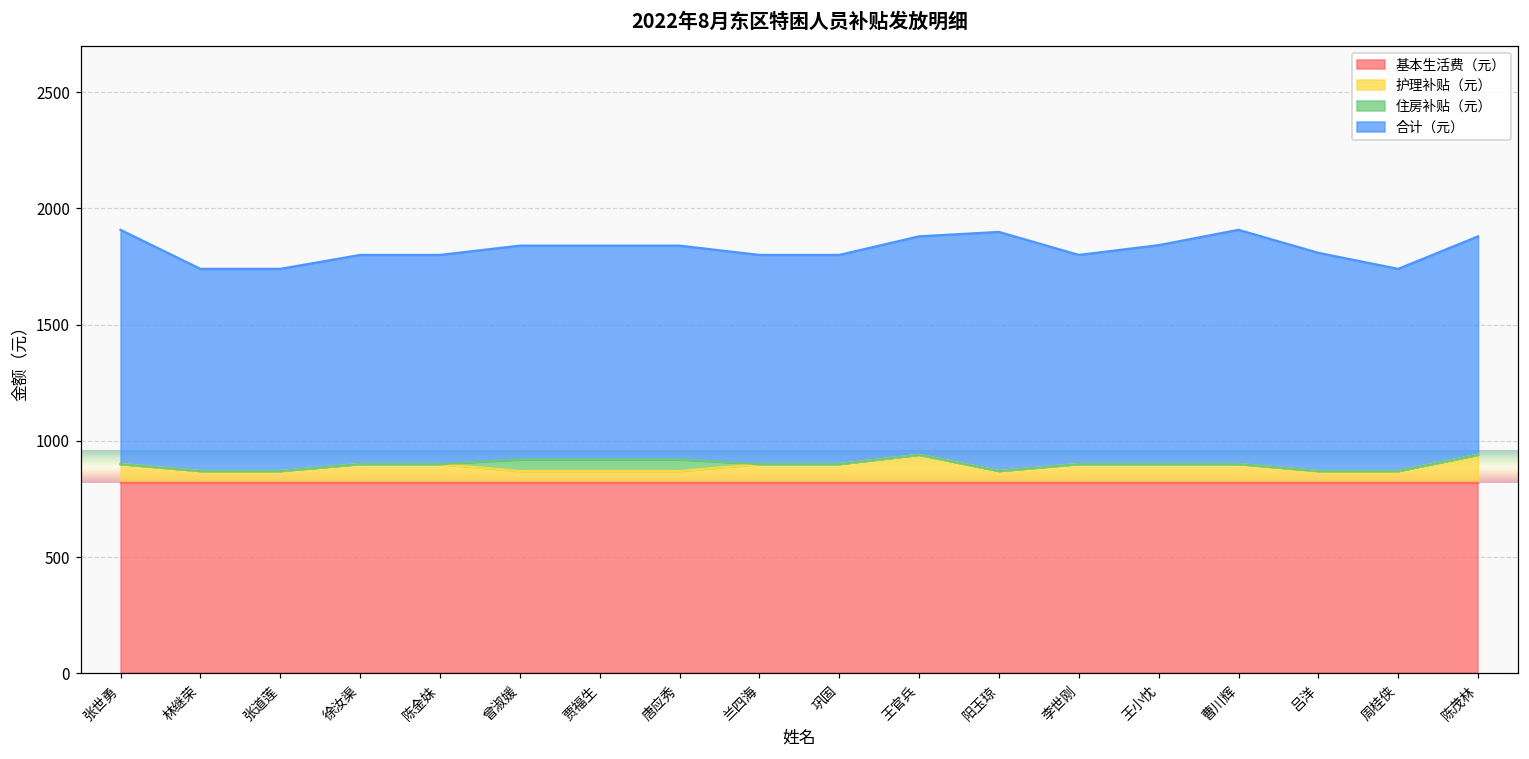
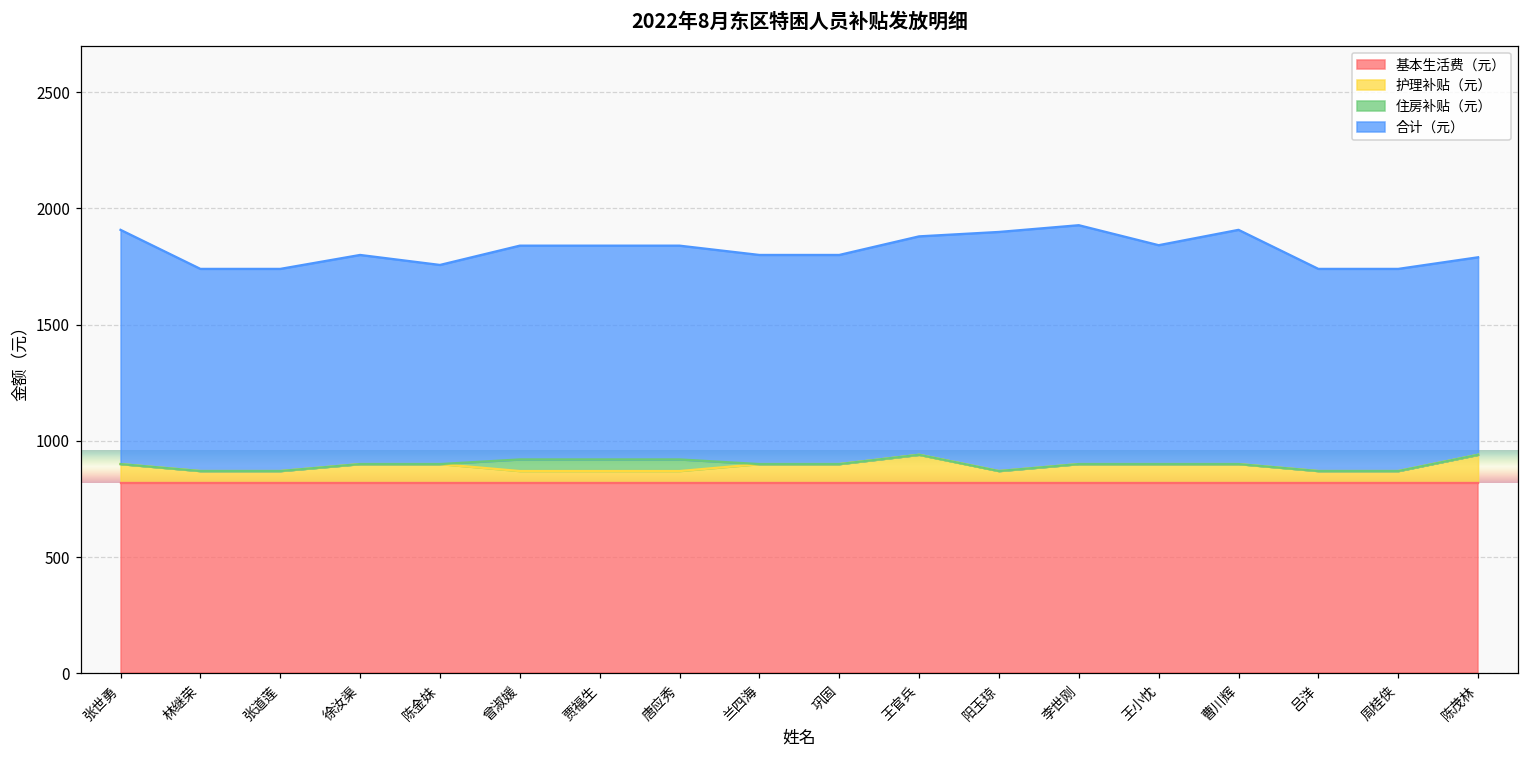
  {
    "基本生活费（元）": {
      "张世勇": 820,
      "林继荣": 820,
      "张道莲": 820,
      "徐汝渠": 820,
      "陈金妹": 820,
      "曾淑媛": 820,
      "贾福生": 820,
      "唐应秀": 820,
      "兰四海": 820,
      "巩固": 820,
      "王官兵": 820,
      "阳玉琼": 820,
      "李世刚": 820,
      "王小忱": 820,
      "曹川辉": 820,
      "吕洋": 820,
      "周桂侠": 820,
      "陈茂林": 820
    },
    "护理补贴（元）": {
      "曾淑媛": 870,
      "贾福生": 870,
      "唐应秀": 870
    },
    "住房补贴（元）": {
      "曾淑媛": 920,
      "贾福生": 920,
      "唐应秀": 920
    },
    "合计（元）": {
      "张世勇": 1010,
      "林继荣": 870,
      "张道莲": 870,
      "徐汝渠": 900,
-     "陈金妹": 900,
+     "陈金妹": 860,
      "曾淑媛": 920,
      "贾福生": 920,
      "唐应秀": 920,
      "兰四海": 900,
      "巩固": 900,
      "王官兵": 940,
      "阳玉琼": 1030,
-     "李世刚": 900,
+     "李世刚": 1030,
      "王小忱": 940,
      "曹川辉": 1010,
-     "吕洋": 940,
+     "吕洋": 870,
      "周桂侠": 870,
-     "陈茂林": 940
+     "陈茂林": 850
    }
  }
